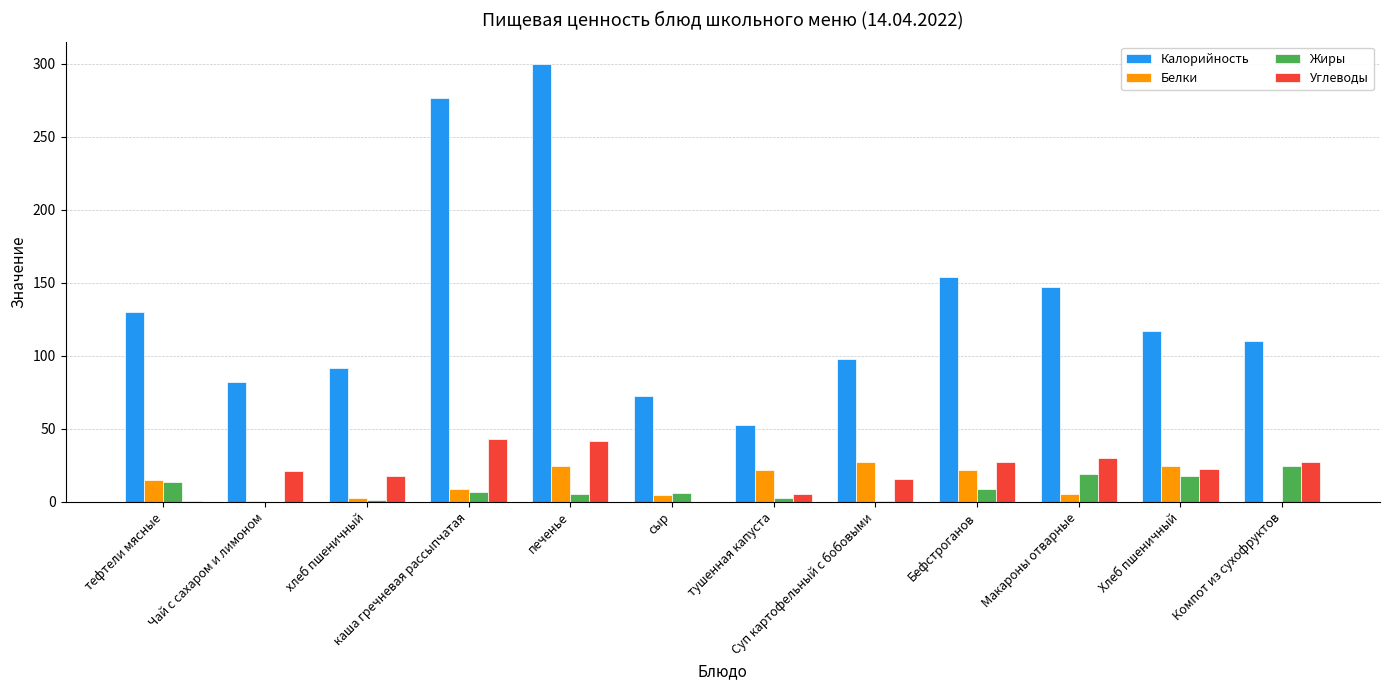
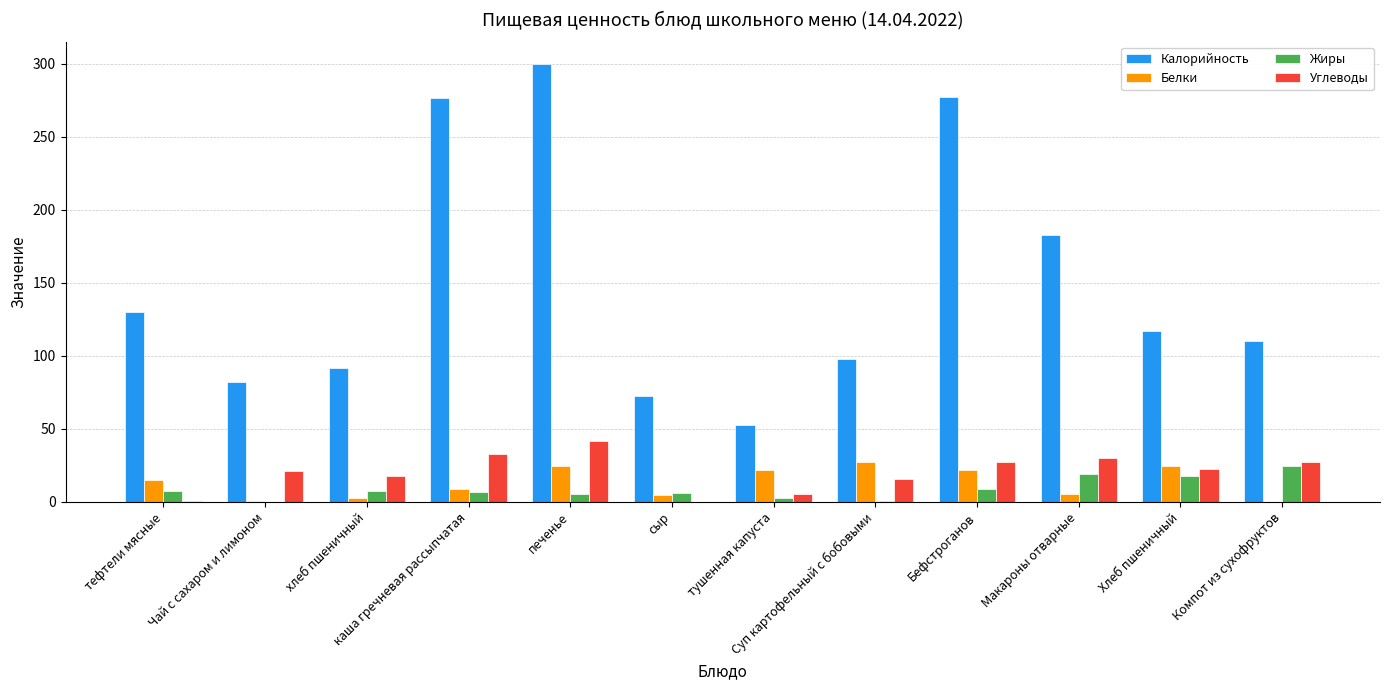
  {
    "Калорийность": {
      "тефтели мясные": 130,
      "Чай с сахаром и лимоном": 82,
      "хлеб пшеничный": 92,
      "каша гречневая рассыпчатая": 277,
      "печенье": 300,
      "сыр": 73,
      "тушенная капуста": 53,
      "Суп картофельный с бобовыми": 98,
-     "Бефстроганов": 154,
-     "Макароны отварные": 147,
+     "Бефстроганов": 277,
+     "Макароны отварные": 182,
      "Хлеб пшеничный": 117,
      "Компот из сухофруктов": 110
    },
    "Белки": {
      "тефтели мясные": 15,
      "хлеб пшеничный": 3,
      "каша гречневая рассыпчатая": 9,
      "печенье": 24,
      "сыр": 5,
      "тушенная капуста": 22,
      "Суп картофельный с бобовыми": 27,
      "Бефстроганов": 22,
      "Макароны отварные": 5,
      "Хлеб пшеничный": 24
    },
    "Жиры": {
-     "тефтели мясные": 14,
-     "хлеб пшеничный": 1,
+     "тефтели мясные": 8,
+     "хлеб пшеничный": 7,
      "каша гречневая рассыпчатая": 7,
      "печенье": 5,
      "сыр": 6,
      "тушенная капуста": 3,
      "Бефстроганов": 9,
      "Макароны отварные": 19,
      "Хлеб пшеничный": 18,
      "Компот из сухофруктов": 25
    },
    "Углеводы": {
      "Чай с сахаром и лимоном": 21,
      "хлеб пшеничный": 18,
-     "каша гречневая рассыпчатая": 43,
+     "каша гречневая рассыпчатая": 33,
      "печенье": 42,
      "сыр": 0,
      "тушенная капуста": 6,
      "Суп картофельный с бобовыми": 16,
      "Бефстроганов": 27,
      "Макароны отварные": 30,
      "Хлеб пшеничный": 23,
      "Компот из сухофруктов": 27
    }
  }
